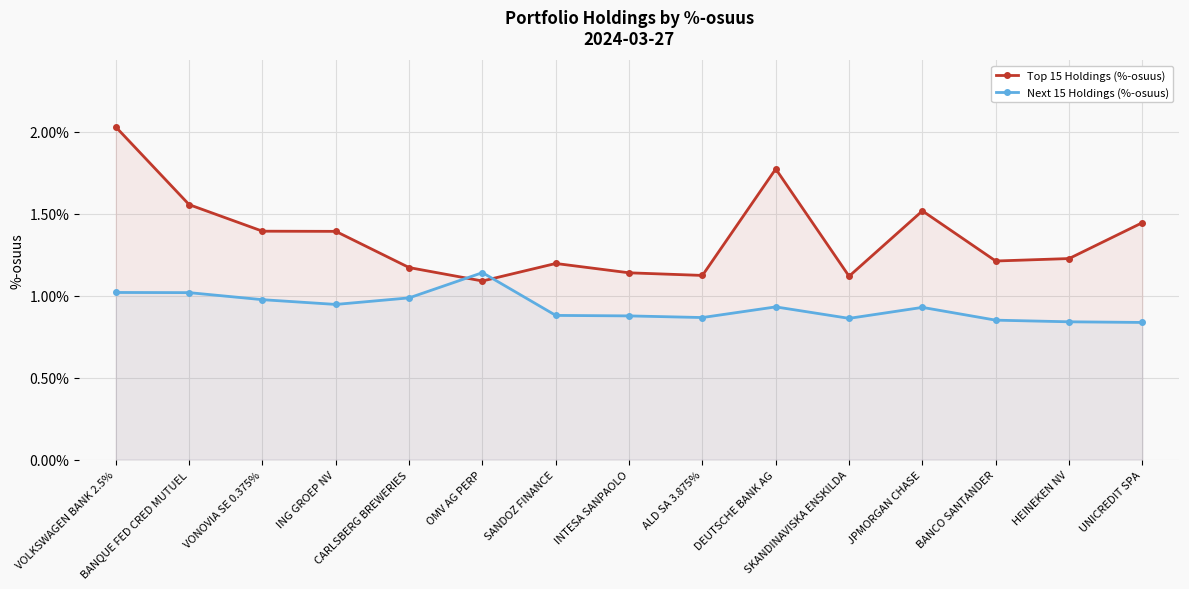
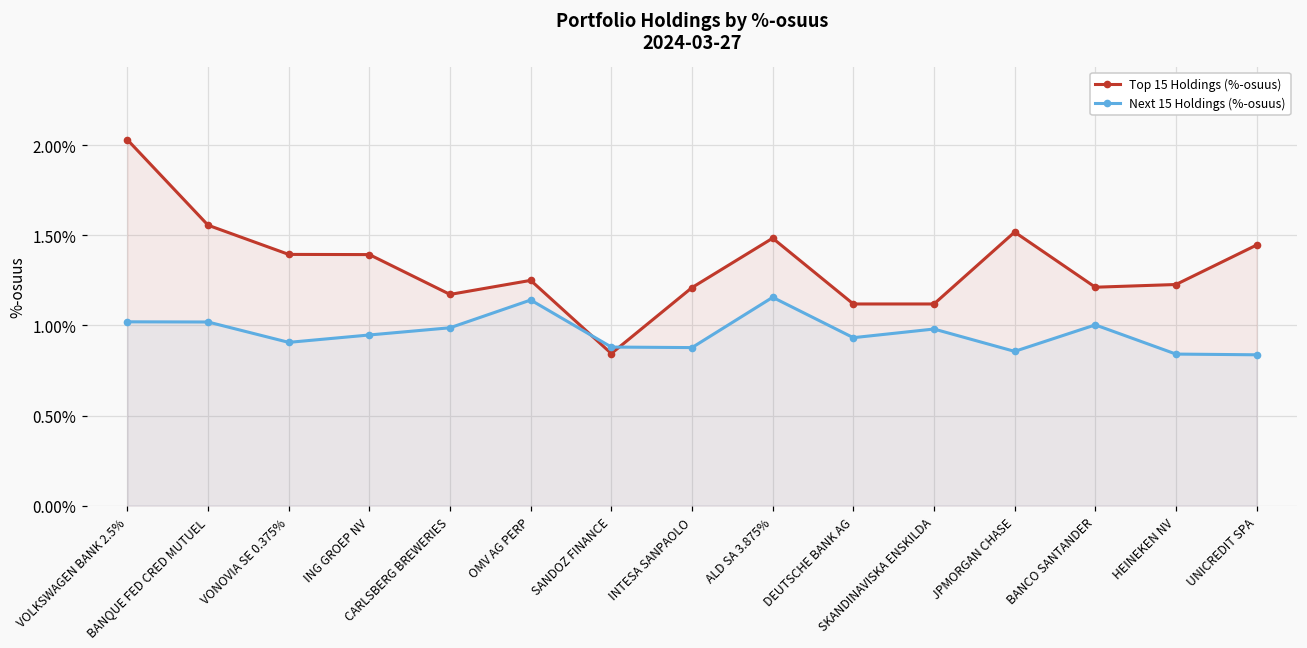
  {
    "Top 15 Holdings (%-osuus)": {
      "VOLKSWAGEN BANK 2.5%": "2.03%",
      "BANQUE FED CRED MUTUEL": "1.56%",
      "VONOVIA SE 0.375%": "1.39%",
      "ING GROEP NV": "1.39%",
      "CARLSBERG BREWERIES": "1.17%",
-     "OMV AG PERP": "1.09%",
-     "SANDOZ FINANCE": "1.20%",
-     "INTESA SANPAOLO": "1.14%",
-     "ALD SA 3.875%": "1.12%",
-     "DEUTSCHE BANK AG": "1.77%",
+     "OMV AG PERP": "1.25%",
+     "SANDOZ FINANCE": "0.84%",
+     "INTESA SANPAOLO": "1.21%",
+     "ALD SA 3.875%": "1.48%",
+     "DEUTSCHE BANK AG": "1.12%",
      "SKANDINAVISKA ENSKILDA": "1.12%",
      "JPMORGAN CHASE": "1.52%",
      "BANCO SANTANDER": "1.21%",
      "HEINEKEN NV": "1.23%",
      "UNICREDIT SPA": "1.45%"
    },
    "Next 15 Holdings (%-osuus)": {
      "VOLKSWAGEN BANK 2.5%": "1.02%",
      "BANQUE FED CRED MUTUEL": "1.02%",
-     "VONOVIA SE 0.375%": "0.98%",
+     "VONOVIA SE 0.375%": "0.91%",
      "ING GROEP NV": "0.95%",
      "CARLSBERG BREWERIES": "0.99%",
      "OMV AG PERP": "1.14%",
      "SANDOZ FINANCE": "0.88%",
      "INTESA SANPAOLO": "0.88%",
-     "ALD SA 3.875%": "0.87%",
+     "ALD SA 3.875%": "1.16%",
      "DEUTSCHE BANK AG": "0.93%",
-     "SKANDINAVISKA ENSKILDA": "0.86%",
-     "JPMORGAN CHASE": "0.93%",
-     "BANCO SANTANDER": "0.85%",
+     "SKANDINAVISKA ENSKILDA": "0.98%",
+     "JPMORGAN CHASE": "0.86%",
+     "BANCO SANTANDER": "1.00%",
      "HEINEKEN NV": "0.84%",
      "UNICREDIT SPA": "0.84%"
    }
  }
